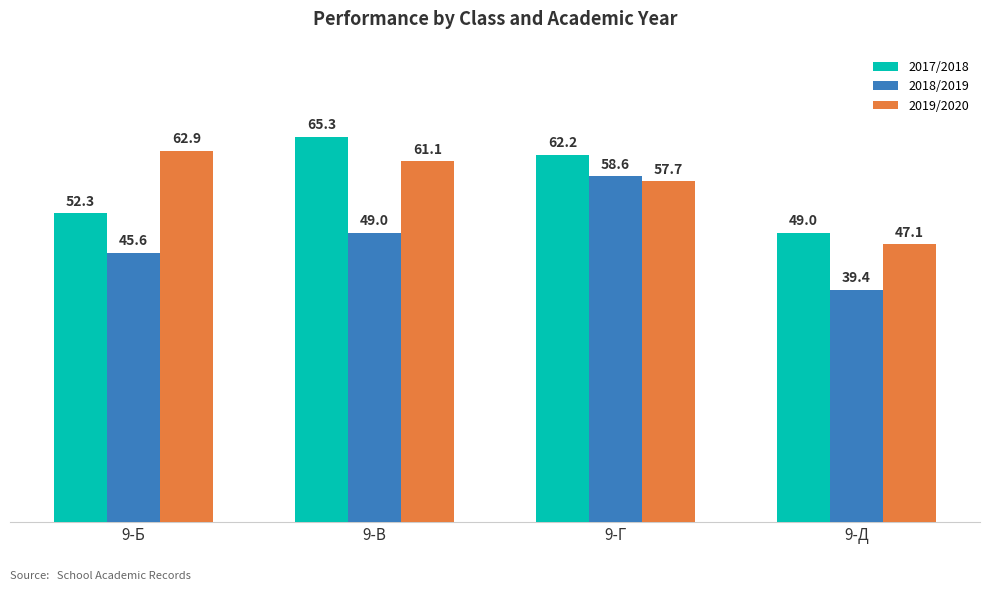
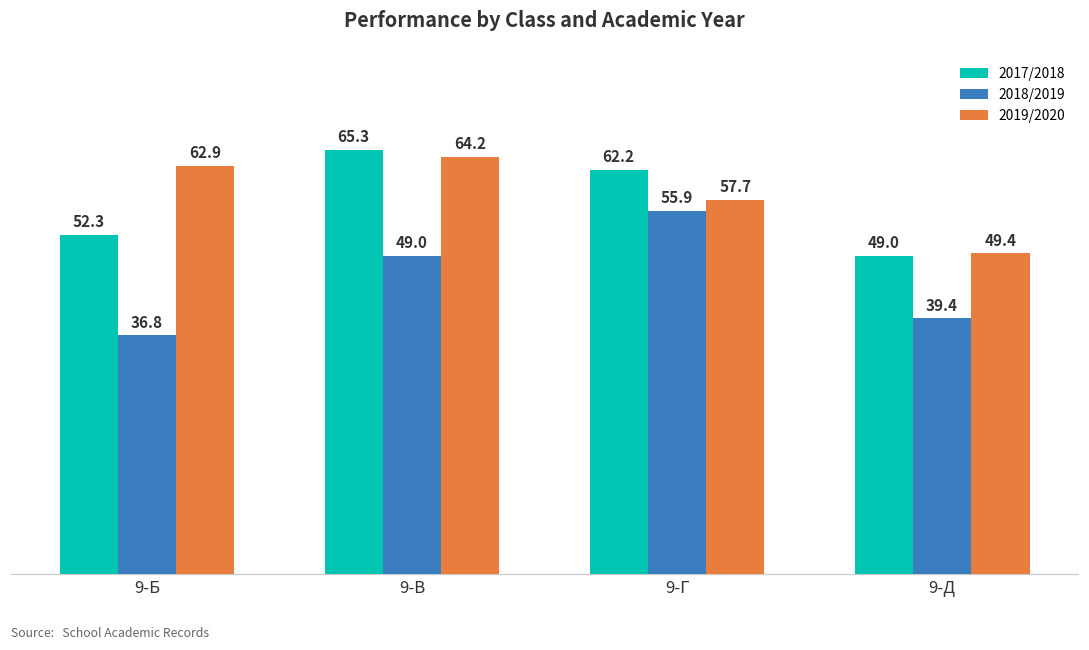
  {
    "2017/2018": {
      "9-Б": 52.3,
      "9-В": 65.3,
      "9-Г": 62.2,
      "9-Д": 49.0
    },
    "2018/2019": {
-     "9-Б": 45.6,
+     "9-Б": 36.8,
      "9-В": 49.0,
-     "9-Г": 58.6,
+     "9-Г": 55.9,
      "9-Д": 39.4
    },
    "2019/2020": {
      "9-Б": 62.9,
-     "9-В": 61.1,
+     "9-В": 64.2,
      "9-Г": 57.7,
-     "9-Д": 47.1
+     "9-Д": 49.4
    }
  }
